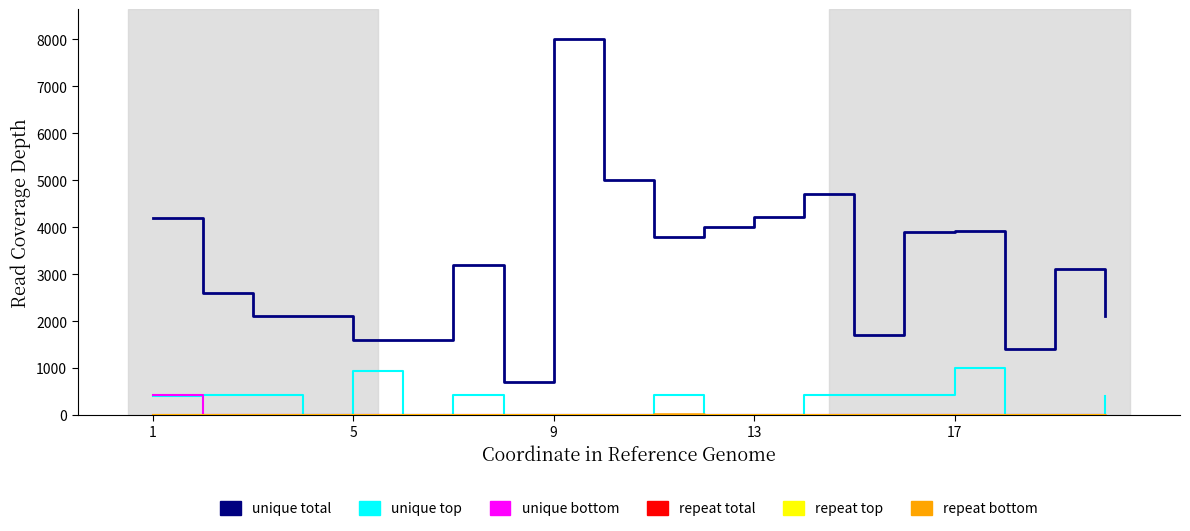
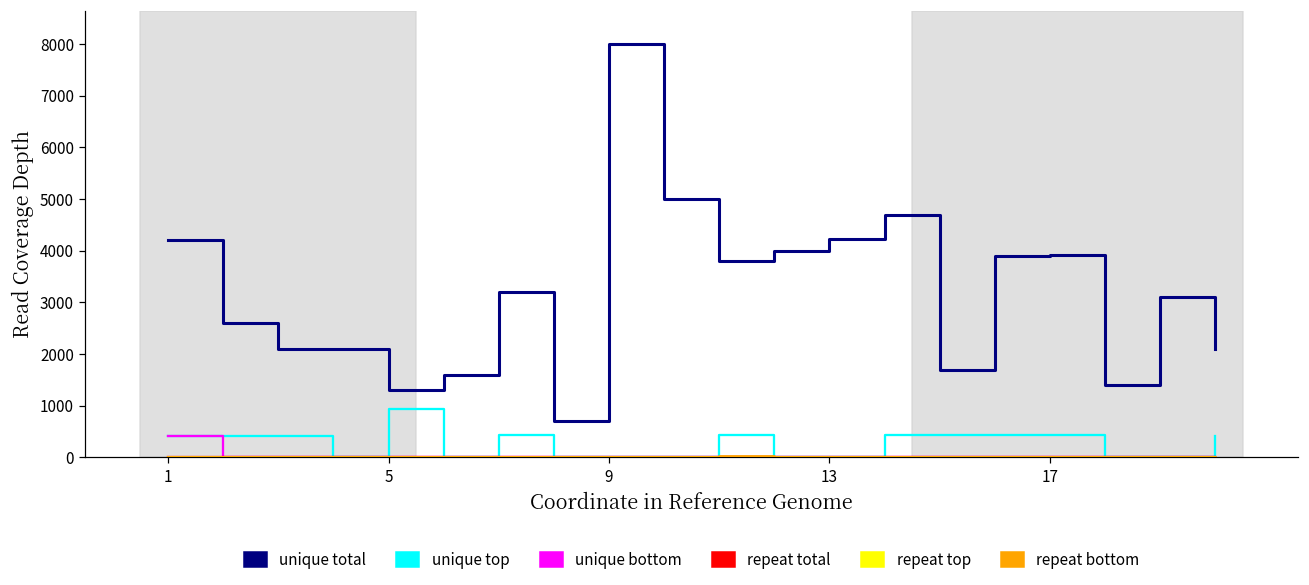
  {
    "unique total": {
      "1": 4200,
-     "5": 1600,
+     "5": 1300,
      "9": 8000,
      "13": 4200,
      "17": 3900
    },
    "unique top": {
      "5": 900,
-     "17": 1000
+     "17": 400
    }
  }
